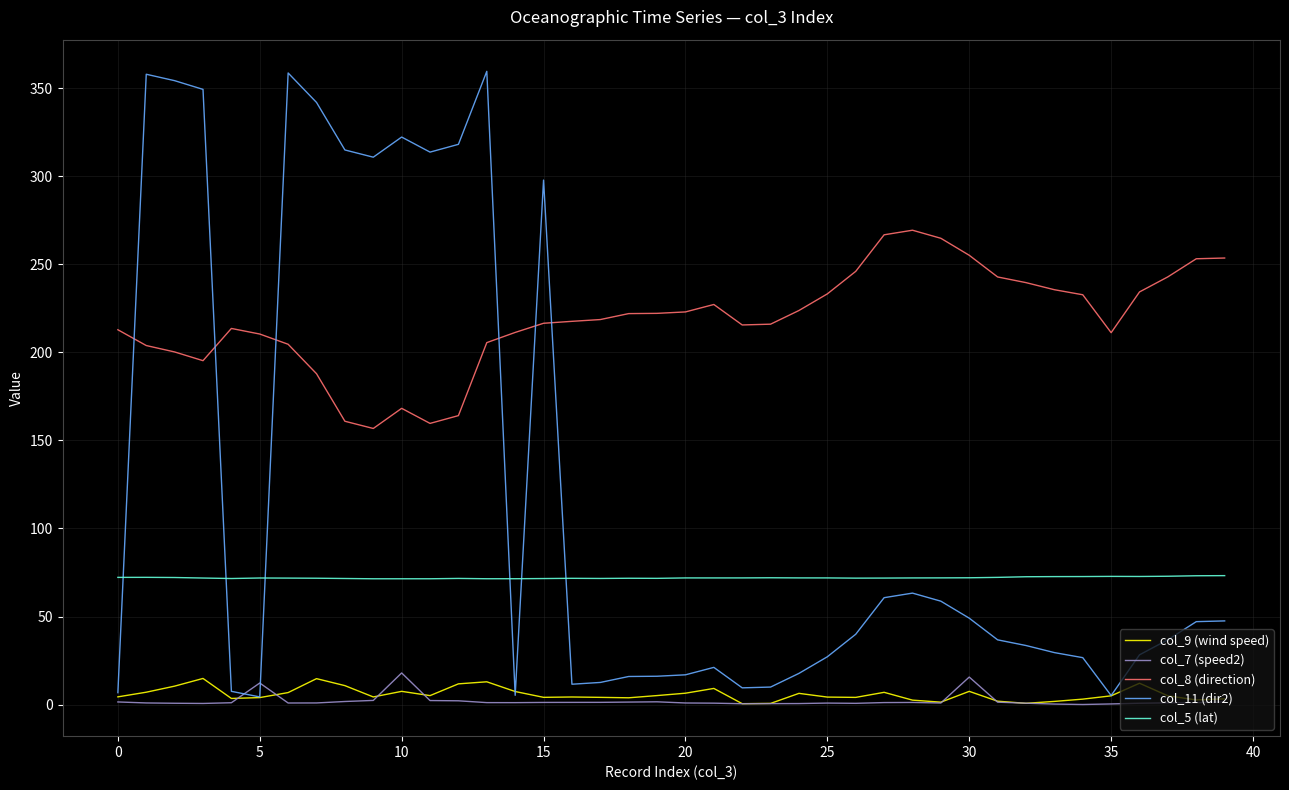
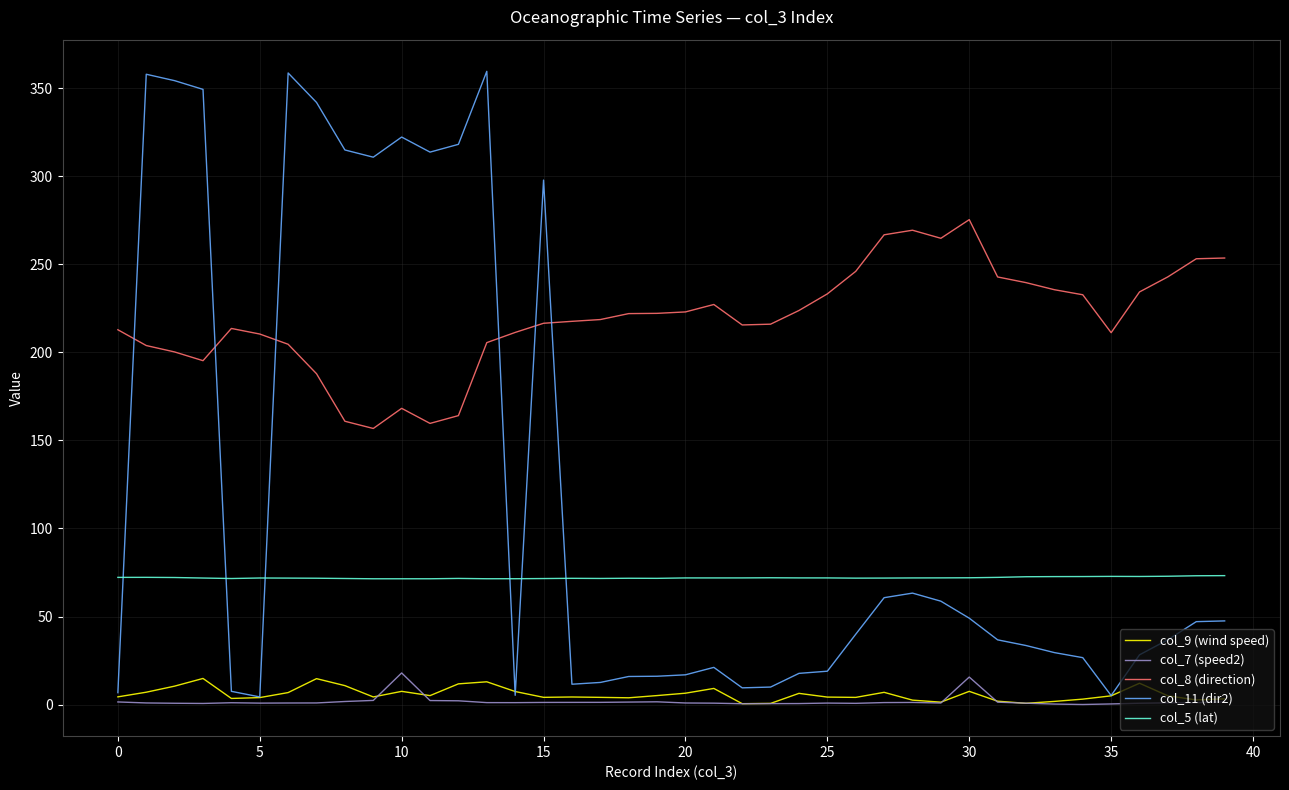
  {
    "col_9 (wind speed)": {
      "0": 4,
      "10": 8,
      "15": 4,
      "20": 6,
      "25": 4,
      "30": 8
    },
    "col_7 (speed2)": {
      "0": 1,
-     "5": 12,
+     "5": 1,
      "10": 18,
      "15": 1,
      "20": 1,
      "25": 1,
      "30": 16,
      "35": 0
    },
    "col_8 (direction)": {
      "0": 213,
      "5": 210,
      "10": 168,
      "15": 216,
      "20": 223,
      "25": 233,
-     "30": 255,
+     "30": 275,
      "35": 211
    },
    "col_11 (dir2)": {
      "0": 7,
      "10": 322,
      "15": 298,
      "20": 17,
-     "25": 27,
+     "25": 19,
      "30": 49
    },
    "col_5 (lat)": {
      "0": 72,
      "5": 72,
      "10": 71,
      "15": 72,
      "20": 72,
      "25": 72,
      "30": 72,
      "35": 73
    }
  }
